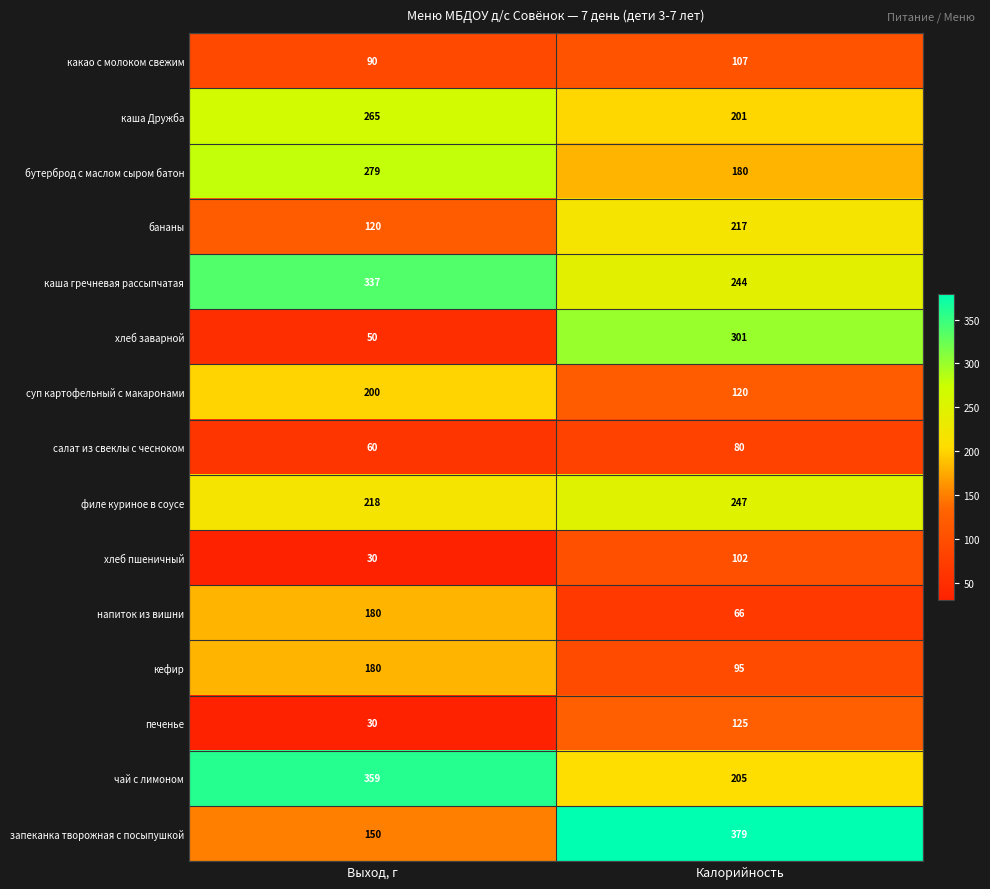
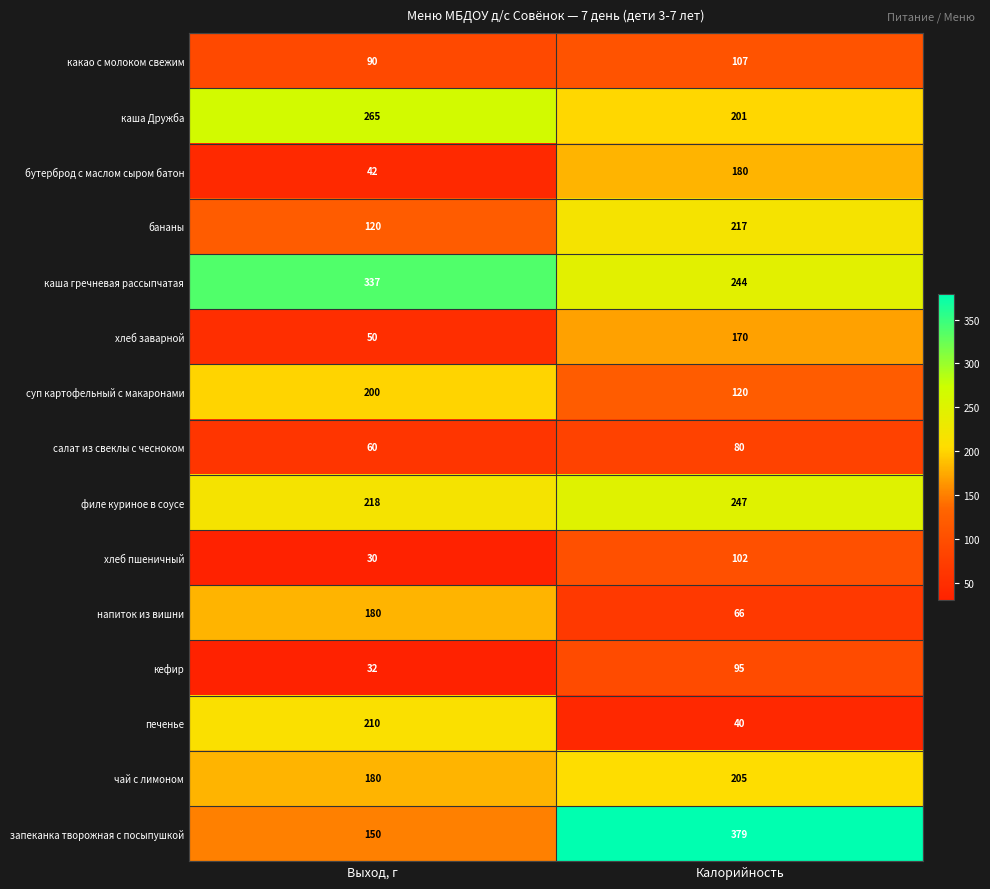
  {
    "какао с молоком свежим": {
      "Выход, г": 90,
      "Калорийность": 107
    },
    "каша Дружба": {
      "Выход, г": 265,
      "Калорийность": 201
    },
    "бутерброд с маслом сыром батон": {
-     "Выход, г": 279,
+     "Выход, г": 42,
      "Калорийность": 180
    },
    "бананы": {
      "Выход, г": 120,
      "Калорийность": 217
    },
    "каша гречневая рассыпчатая": {
      "Выход, г": 337,
      "Калорийность": 244
    },
    "хлеб заварной": {
      "Выход, г": 50,
-     "Калорийность": 301
+     "Калорийность": 170
    },
    "суп картофельный с макаронами": {
      "Выход, г": 200,
      "Калорийность": 120
    },
    "салат из свеклы с чесноком": {
      "Выход, г": 60,
      "Калорийность": 80
    },
    "филе куриное в соусе": {
      "Выход, г": 218,
      "Калорийность": 247
    },
    "хлеб пшеничный": {
      "Выход, г": 30,
      "Калорийность": 102
    },
    "напиток из вишни": {
      "Выход, г": 180,
      "Калорийность": 66
    },
    "кефир": {
-     "Выход, г": 180,
+     "Выход, г": 32,
      "Калорийность": 95
    },
    "печенье": {
-     "Выход, г": 30,
-     "Калорийность": 125
+     "Выход, г": 210,
+     "Калорийность": 40
    },
    "чай с лимоном": {
-     "Выход, г": 359,
+     "Выход, г": 180,
      "Калорийность": 205
    },
    "запеканка творожная с посыпушкой": {
      "Выход, г": 150,
      "Калорийность": 379
    }
  }
